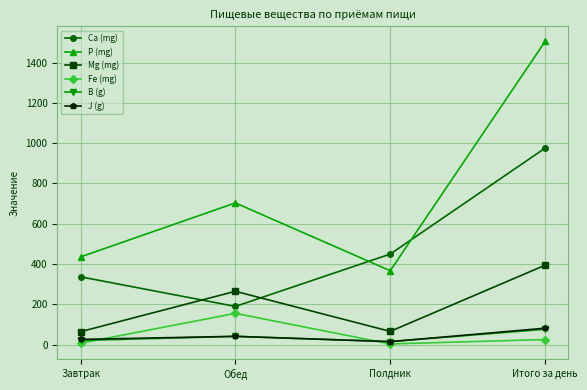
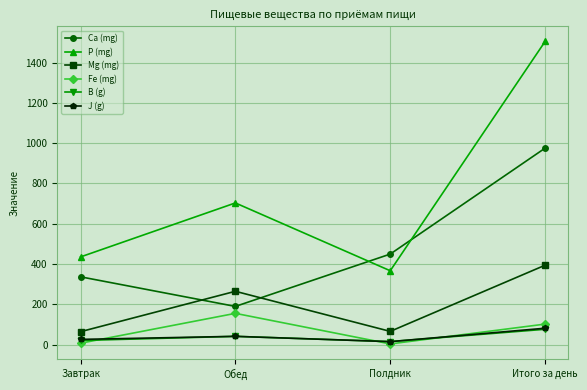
  {
    "Fe (mg)": {
      "Завтрак": 10,
      "Обед": 150,
-     "Итого за день": 30
+     "Итого за день": 100
    }
  }
